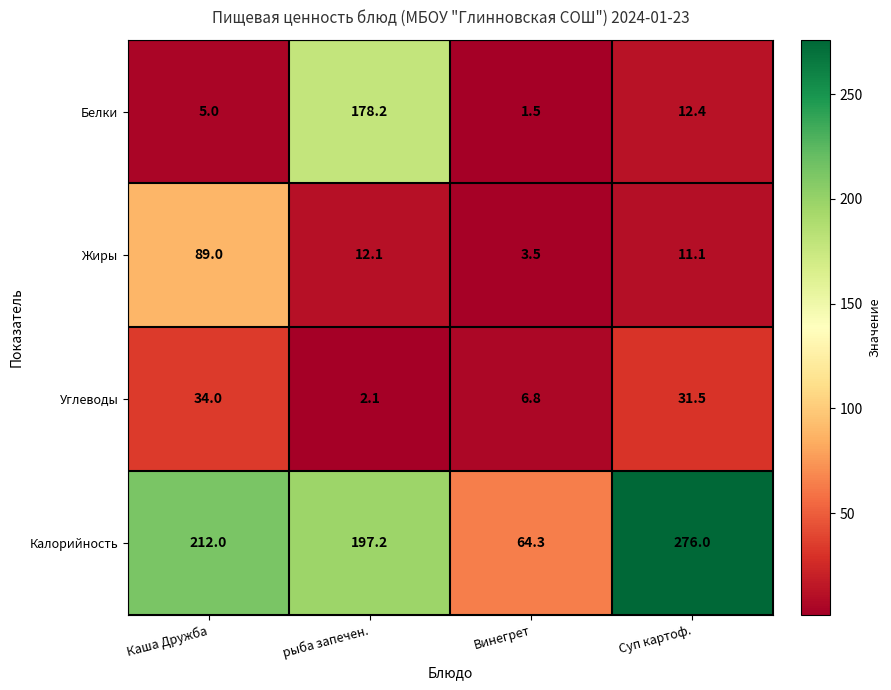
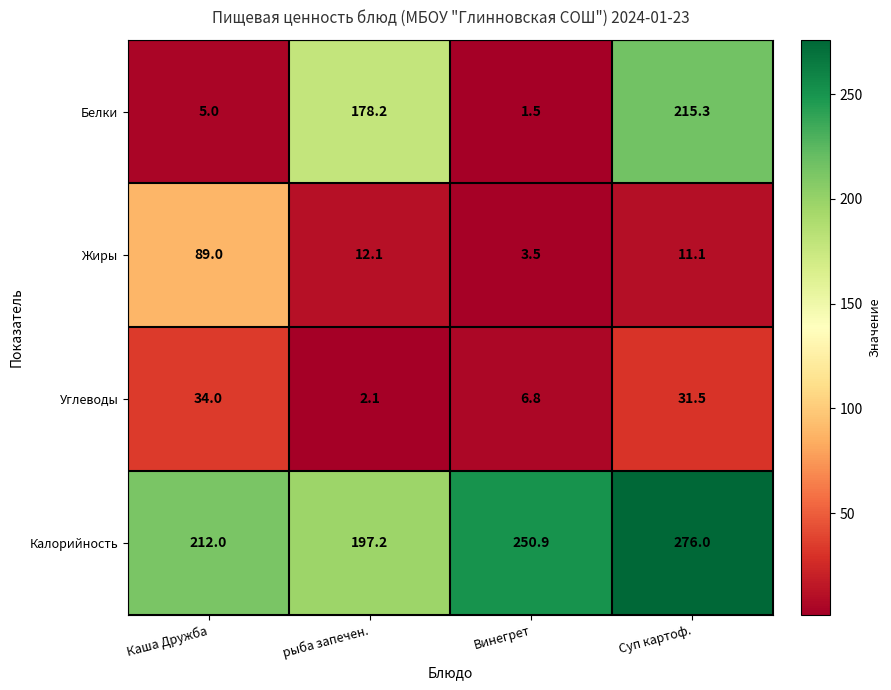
  {
    "Белки": {
      "Каша Дружба": 5.0,
      "рыба запечен.": 178.2,
      "Винегрет": 1.5,
-     "Суп картоф.": 12.4
+     "Суп картоф.": 215.3
    },
    "Жиры": {
      "Каша Дружба": 89.0,
      "рыба запечен.": 12.1,
      "Винегрет": 3.5,
      "Суп картоф.": 11.1
    },
    "Углеводы": {
      "Каша Дружба": 34.0,
      "рыба запечен.": 2.1,
      "Винегрет": 6.8,
      "Суп картоф.": 31.5
    },
    "Калорийность": {
      "Каша Дружба": 212.0,
      "рыба запечен.": 197.2,
-     "Винегрет": 64.3,
+     "Винегрет": 250.9,
      "Суп картоф.": 276.0
    }
  }
